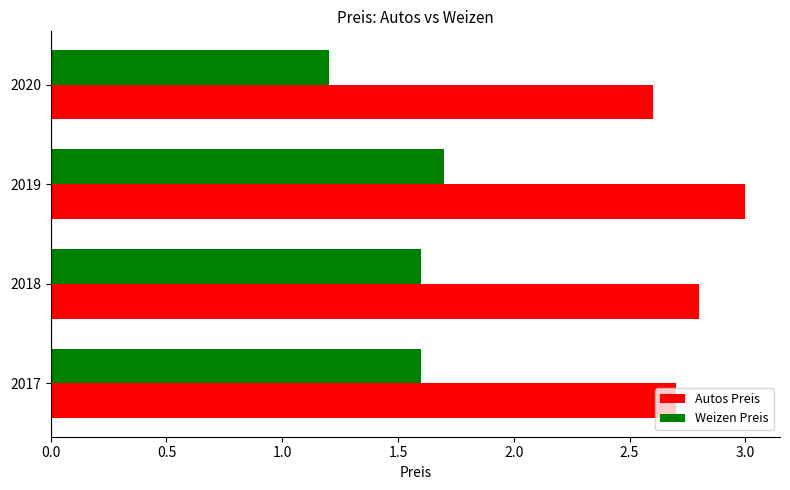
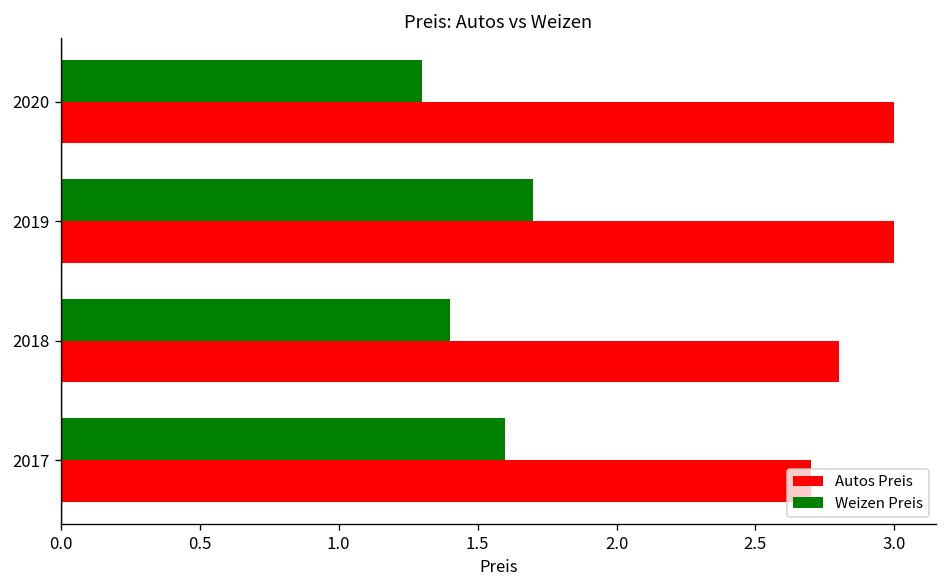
  {
    "Autos Preis": {
-     "2020": 2.6,
+     "2020": 3.0,
      "2019": 3.0,
      "2018": 2.8
    },
    "Weizen Preis": {
-     "2020": 1.2,
+     "2020": 1.3,
      "2019": 1.7,
-     "2018": 1.6,
+     "2018": 1.4,
      "2017": 1.6
    }
  }
